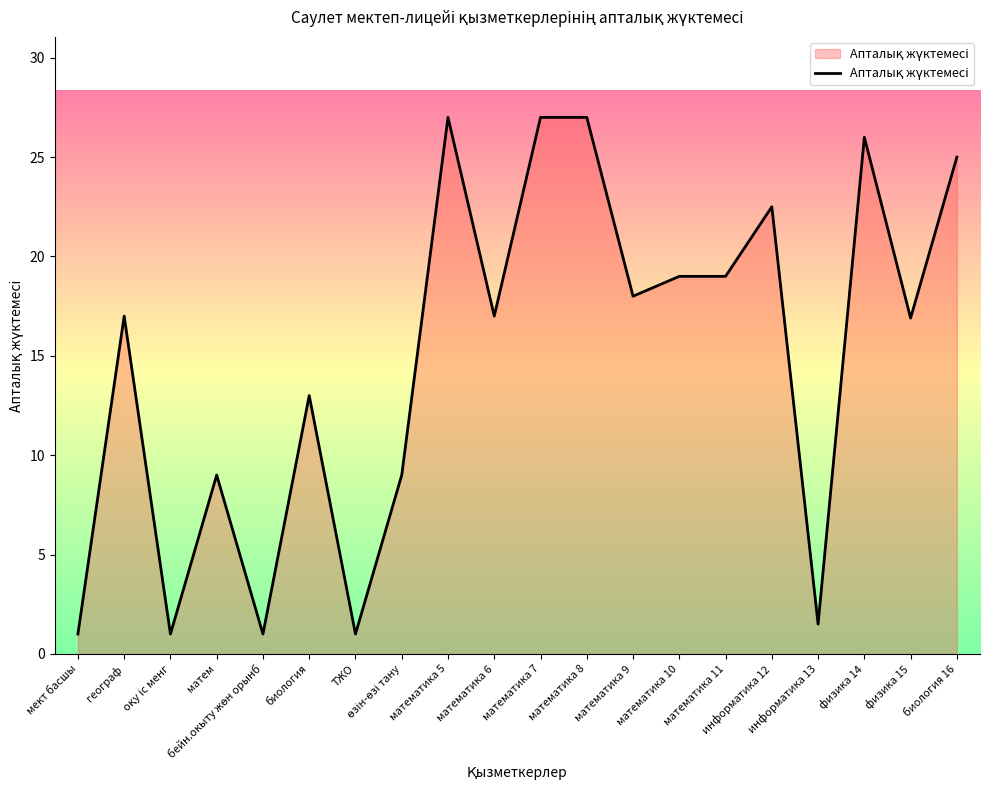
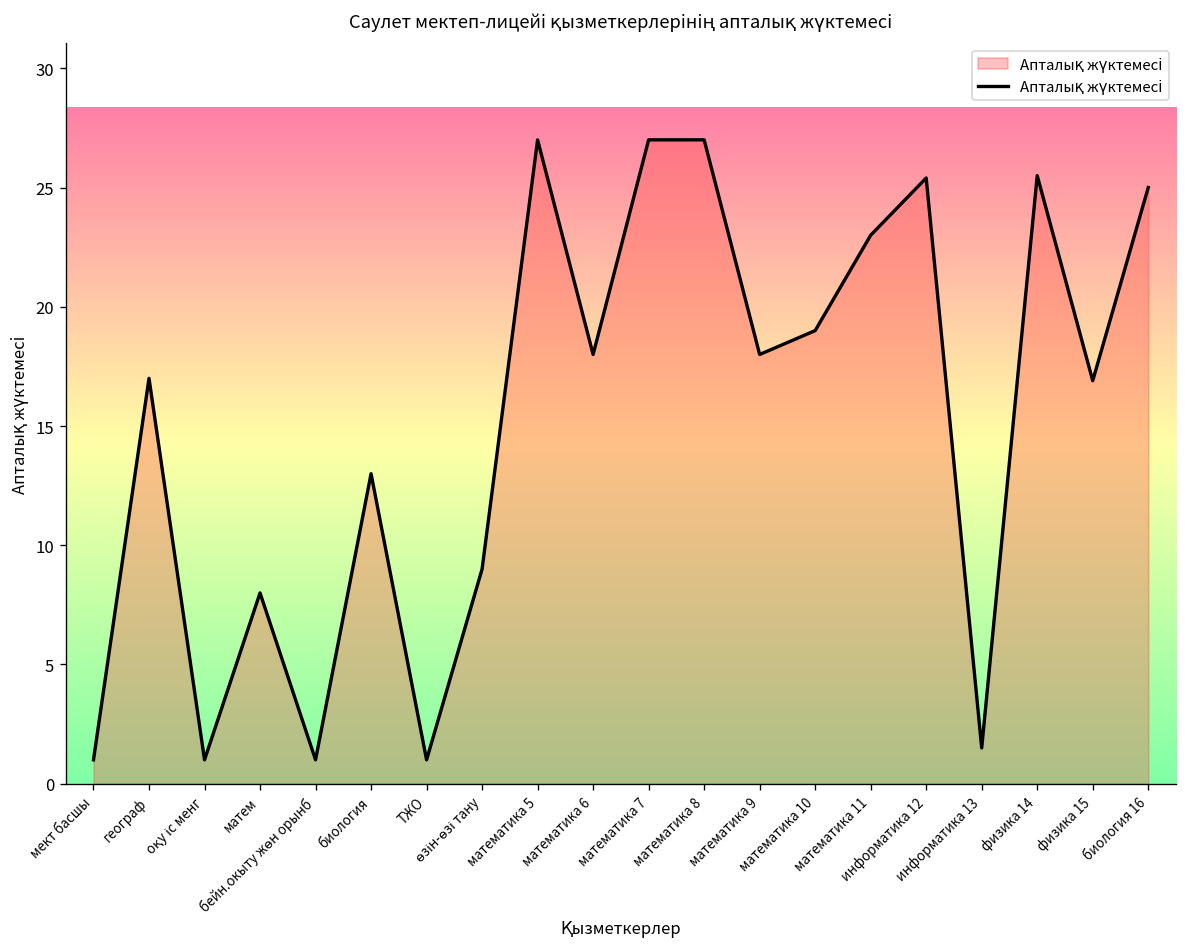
  {
    "мект басшы": 1.0,
    "географ": 17.0,
    "оқу іс менг": 1.0,
-   "матем": 9,
+   "матем": 8,
    "бейн.окыту жөн орынб": 1.0,
    "биология": 13.0,
    "ТЖО": 1.0,
    "өзін-өзі тану": 9.0,
    "математика 5": 27.0,
-   "математика 6": 17,
+   "математика 6": 18,
    "математика 7": 27.0,
    "математика 8": 27.0,
    "математика 9": 18.0,
    "математика 10": 19.0,
-   "математика 11": 19,
-   "информатика 12": 22.5,
+   "математика 11": 23,
+   "информатика 12": 25.4,
    "информатика 13": 1.5,
-   "физика 14": 26.0,
+   "физика 14": 25.5,
    "физика 15": 16.9,
    "биология 16": 25.0
  }
